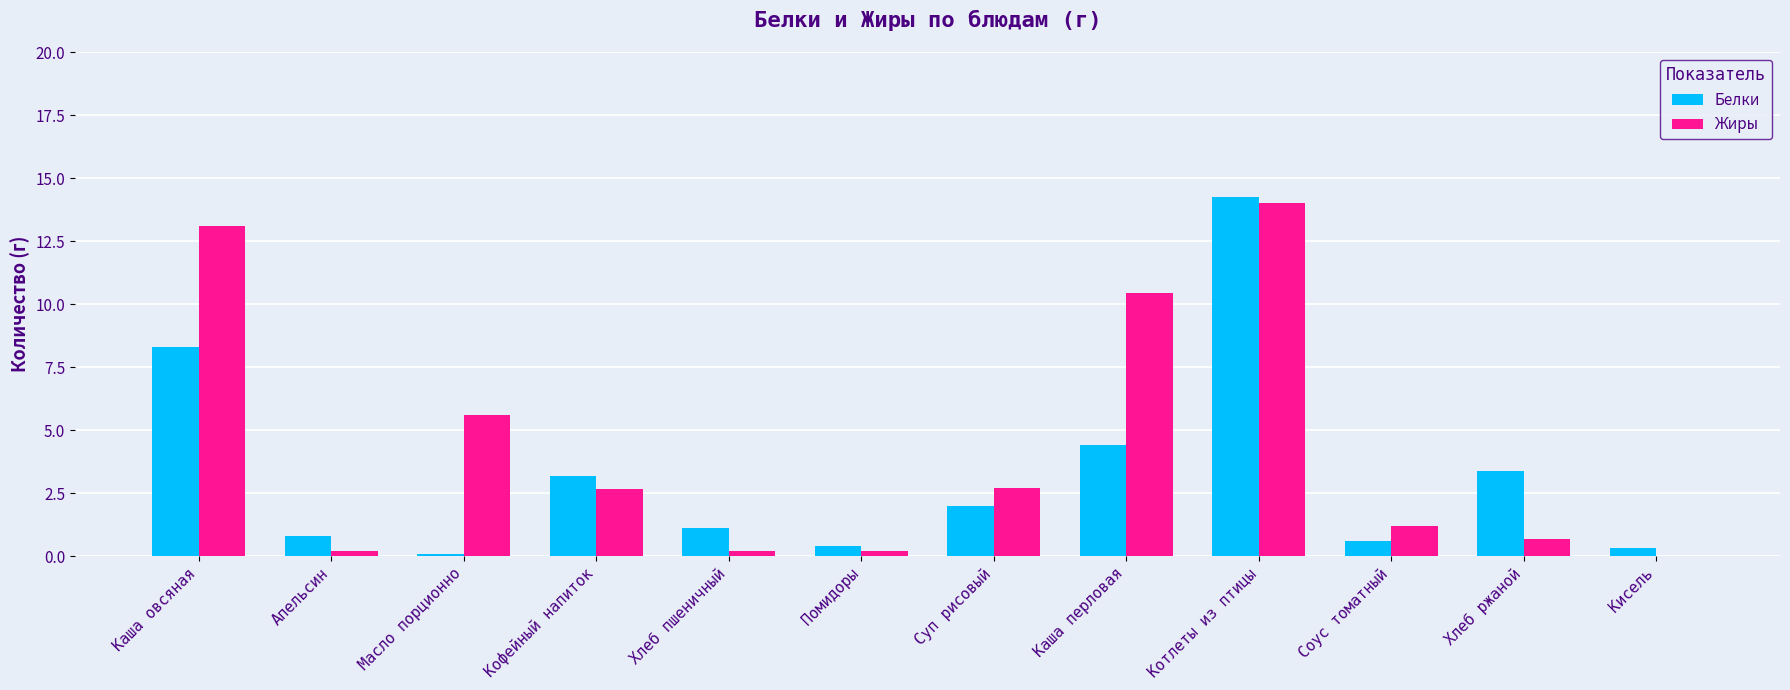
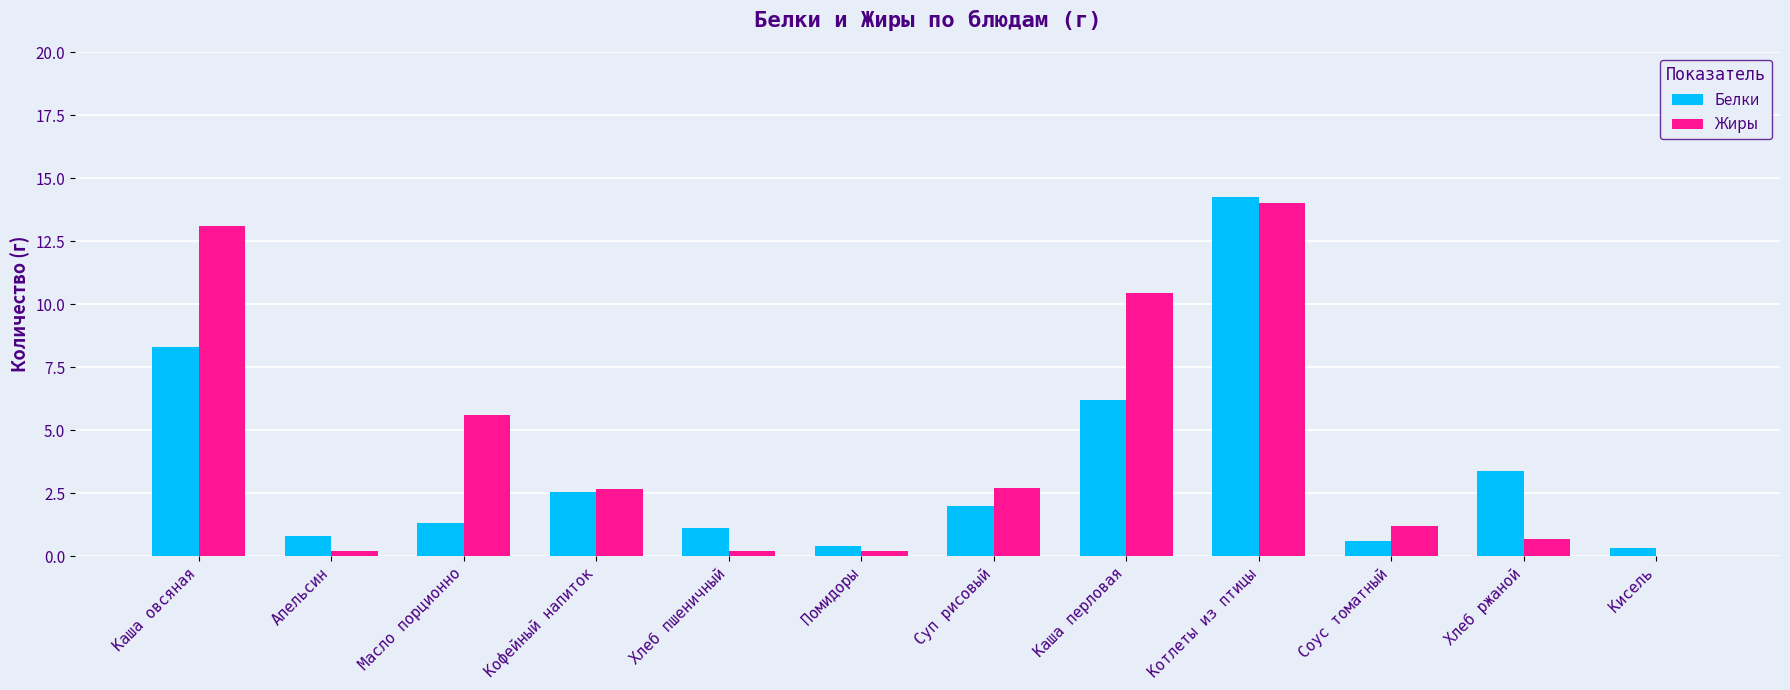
  {
    "Белки": {
      "Каша овсяная": 8.3,
      "Апельсин": 0.8,
-     "Масло порционно": 0.1,
-     "Кофейный напиток": 3.2,
+     "Масло порционно": 1.3,
+     "Кофейный напиток": 2.5,
      "Хлеб пшеничный": 1.1,
      "Помидоры": 0.4,
      "Суп рисовый": 2.0,
-     "Каша перловая": 4.4,
+     "Каша перловая": 6.2,
      "Котлеты из птицы": 14.2,
      "Соус томатный": 0.6,
      "Хлеб ржаной": 3.4,
      "Кисель": 0.3
    },
    "Жиры": {
      "Каша овсяная": 13.1,
      "Апельсин": 0.2,
      "Масло порционно": 5.6,
      "Кофейный напиток": 2.7,
      "Хлеб пшеничный": 0.2,
      "Помидоры": 0.2,
      "Суп рисовый": 2.7,
      "Каша перловая": 10.5,
      "Котлеты из птицы": 14.0,
      "Соус томатный": 1.2,
      "Хлеб ржаной": 0.7,
      "Кисель": 0.0
    }
  }
